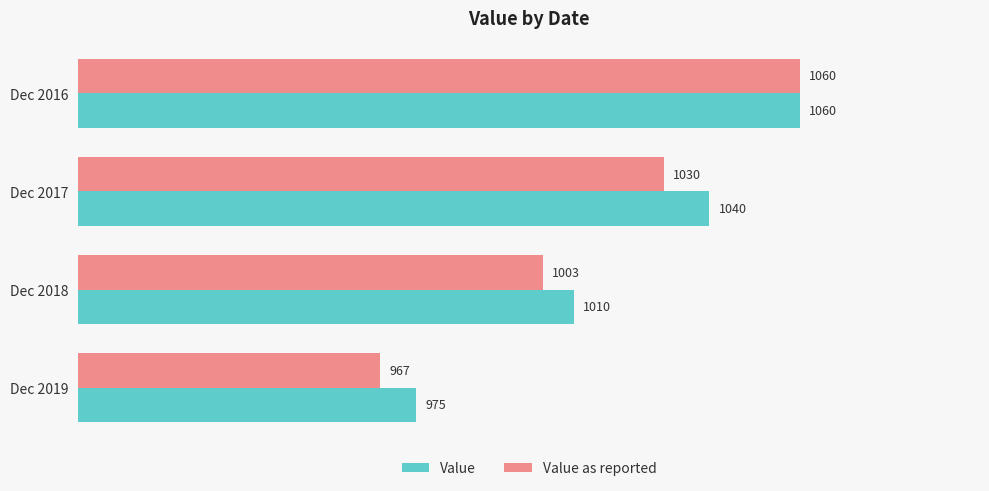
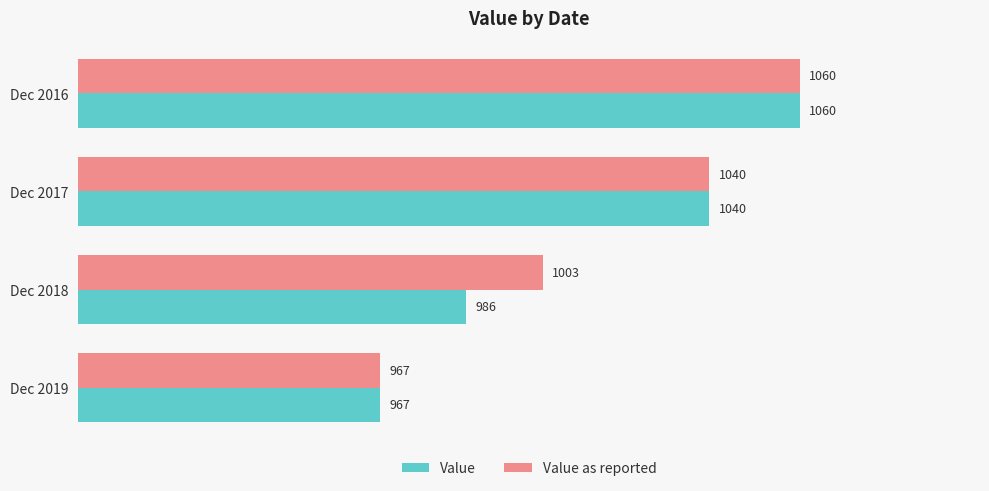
  {
    "Value": {
      "Dec 2016": 1060,
      "Dec 2017": 1040,
-     "Dec 2018": 1010,
-     "Dec 2019": 975
+     "Dec 2018": 986,
+     "Dec 2019": 967
    },
    "Value as reported": {
      "Dec 2016": 1060,
-     "Dec 2017": 1030,
+     "Dec 2017": 1040,
      "Dec 2018": 1003,
      "Dec 2019": 967
    }
  }
